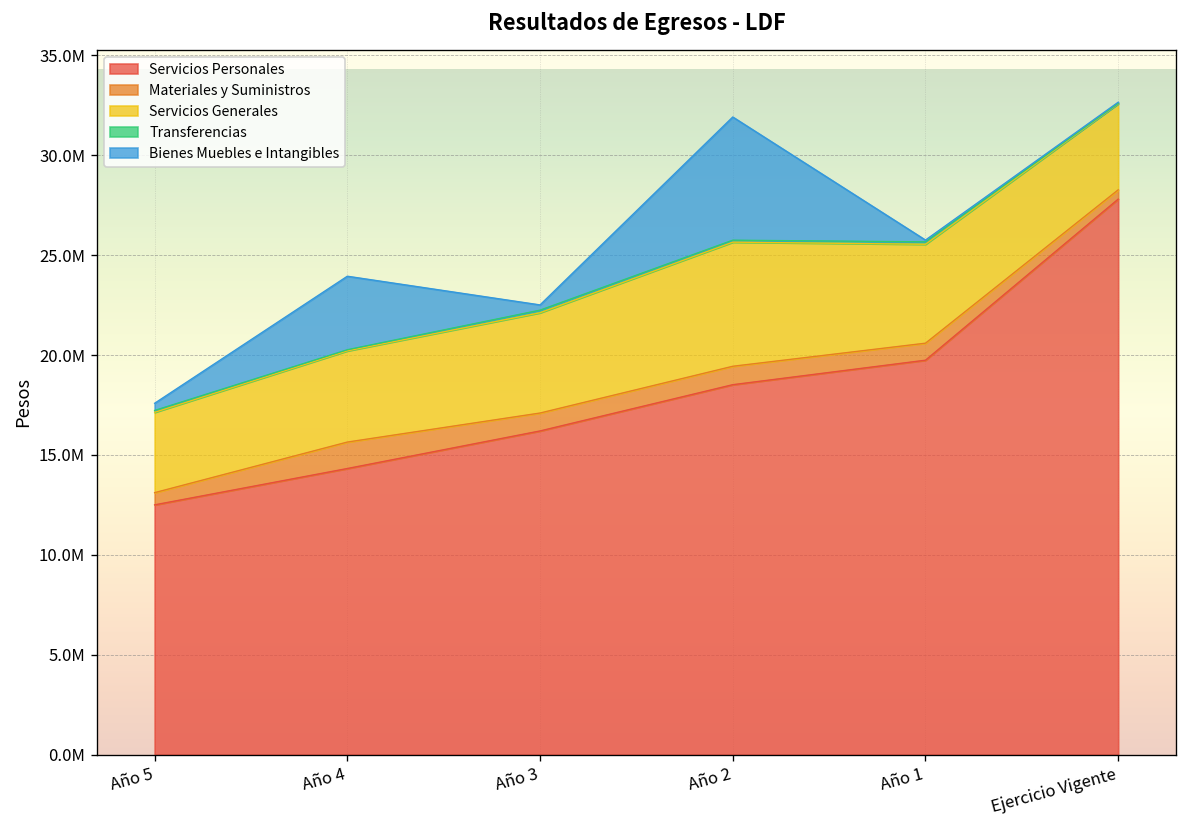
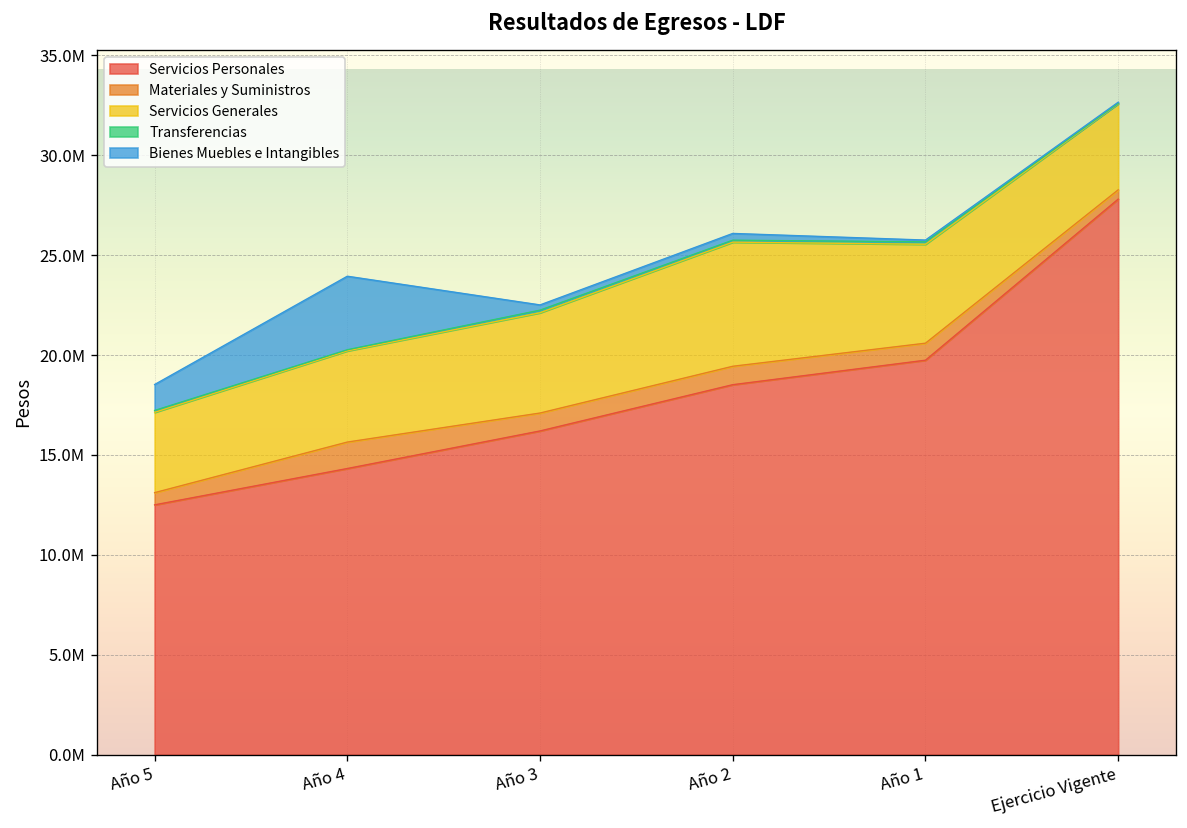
  {
    "Bienes Muebles e Intangibles": {
-     "Año 5": 400000,
+     "Año 5": 1300000,
      "Año 4": 3700000,
      "Año 3": 300000,
-     "Año 2": 6200000
+     "Año 2": 300000
    }
  }
